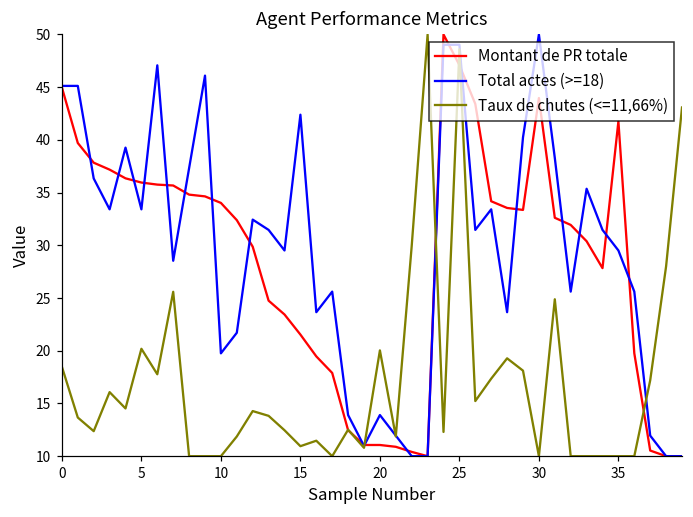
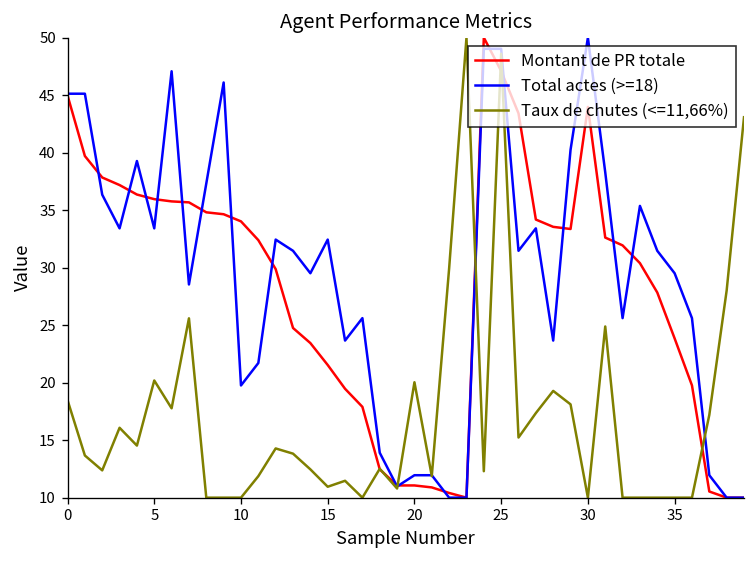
  {
    "Montant de PR totale": {
      "5": 36,
      "10": 34,
      "15": 22,
      "20": 11,
-     "35": 42
+     "35": 24
    },
    "Total actes (>=18)": {
      "5": 33,
      "10": 20,
-     "15": 42,
-     "20": 14,
+     "15": 32,
+     "20": 12,
      "30": 50,
      "35": 30
    },
    "Taux de chutes (<=11,66%)": {
      "0": 18,
      "5": 20,
      "10": 10,
      "15": 11,
      "20": 20,
      "30": 10,
      "35": 10
    }
  }
